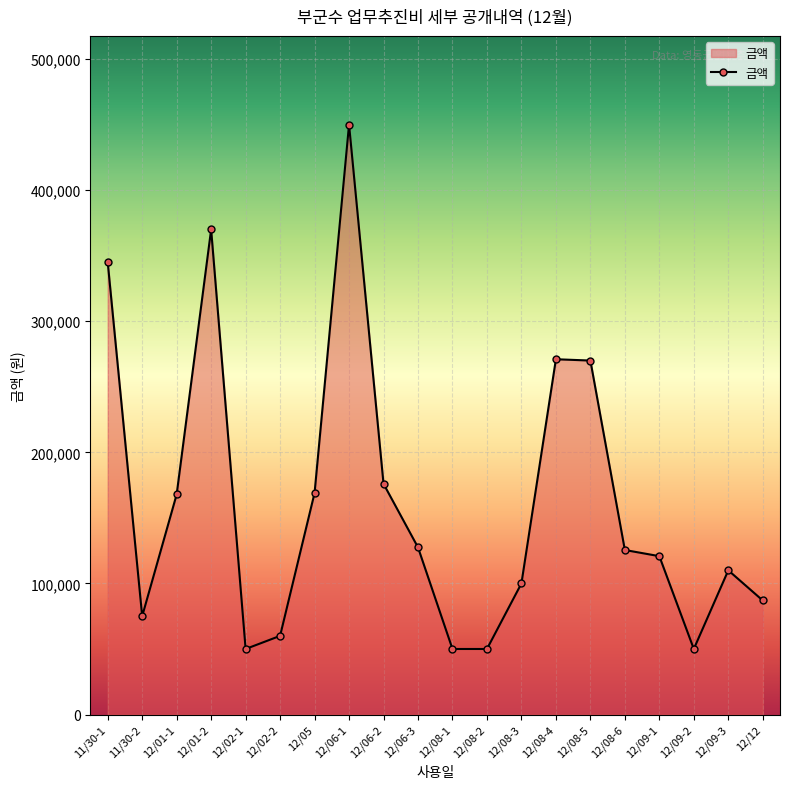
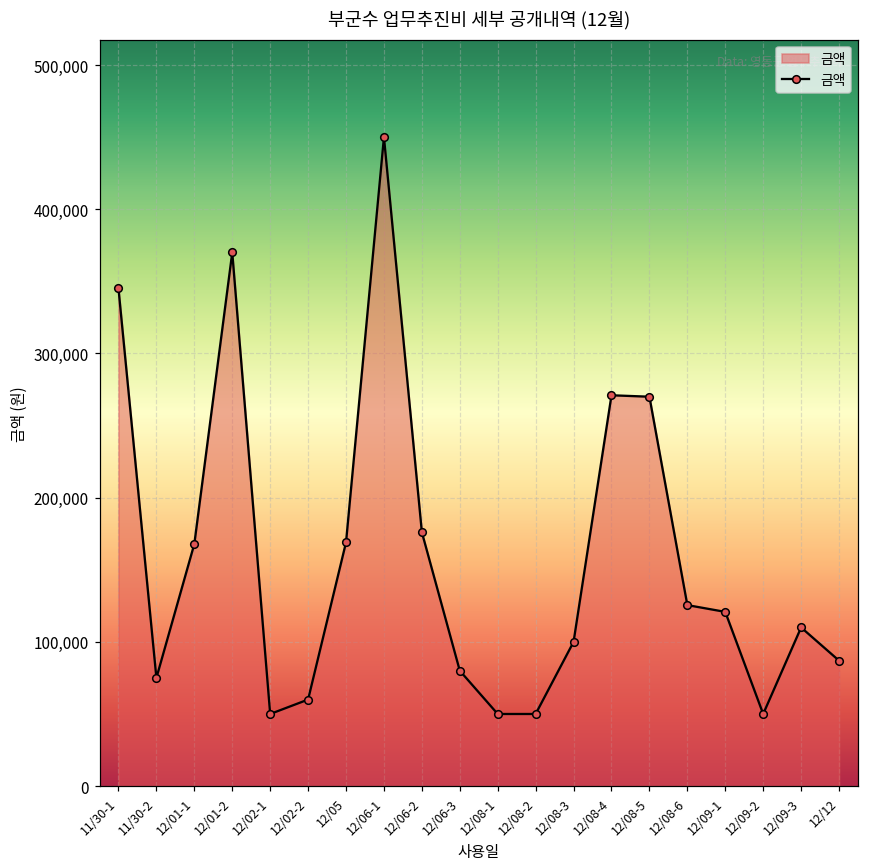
  {
    "11/30-1": "345,000",
    "11/30-2": "75,000",
    "12/01-1": "168,000",
    "12/01-2": "370,000",
    "12/02-1": "50,000",
    "12/02-2": "60,000",
    "12/05": "169,000",
    "12/06-1": "450,000",
    "12/06-2": "176,000",
-   "12/06-3": "127,000",
+   "12/06-3": "80,000",
    "12/08-1": "50,000",
    "12/08-2": "50,000",
    "12/08-3": "100,000",
    "12/08-4": "271,000",
    "12/08-5": "270,000",
    "12/08-6": "126,000",
    "12/09-1": "121,000",
    "12/09-2": "50,000",
    "12/09-3": "110,000",
    "12/12": "87,000"
  }
